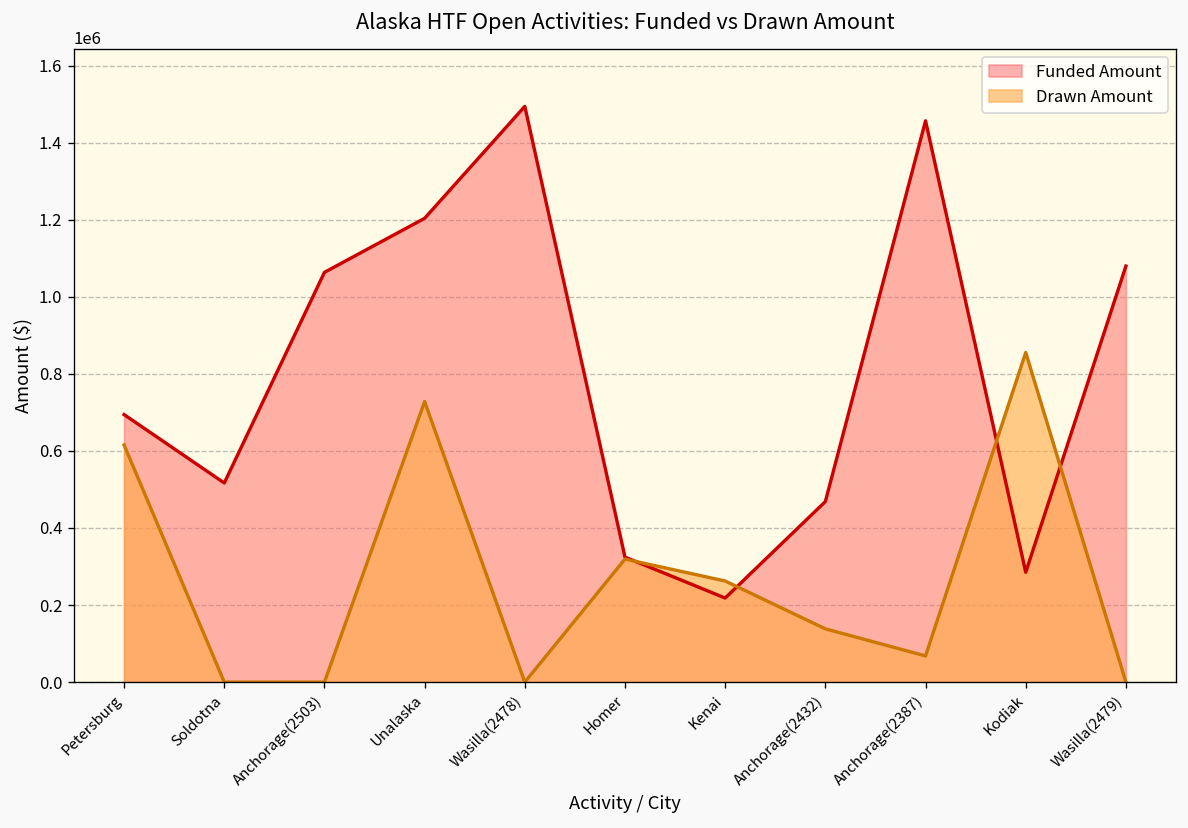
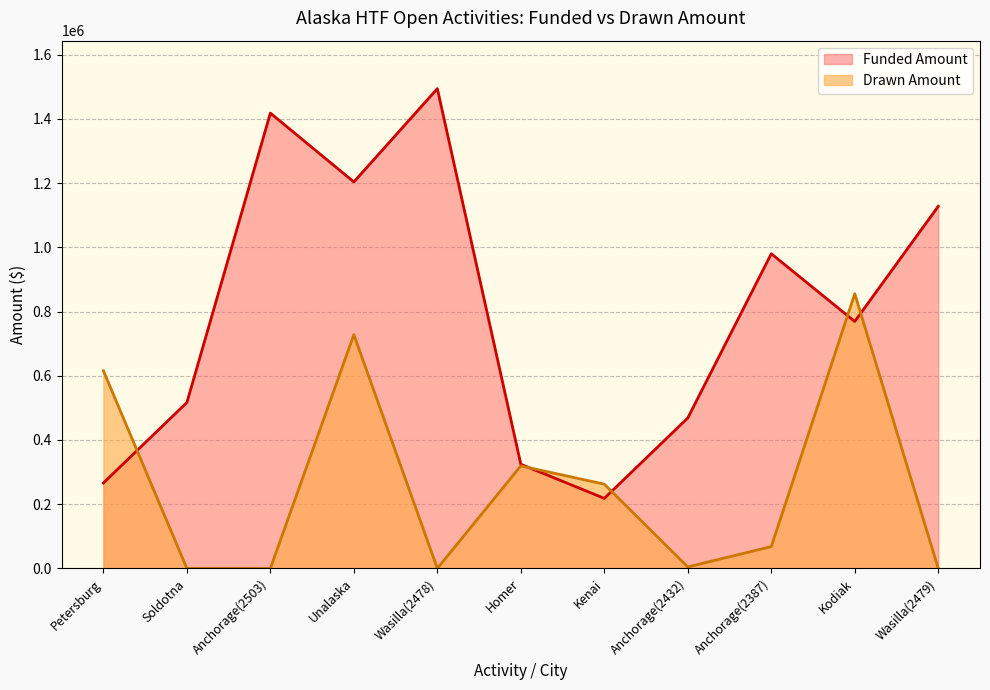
  {
    "Funded Amount": {
-     "Petersburg": 690000,
+     "Petersburg": 270000,
      "Soldotna": 520000,
-     "Anchorage(2503)": 1060000,
+     "Anchorage(2503)": 1420000,
      "Unalaska": 1200000,
      "Wasilla(2478)": 1490000,
      "Kenai": 220000,
      "Anchorage(2432)": 470000,
-     "Anchorage(2387)": 1460000,
-     "Kodiak": 290000,
-     "Wasilla(2479)": 1080000
+     "Anchorage(2387)": 980000,
+     "Kodiak": 770000,
+     "Wasilla(2479)": 1130000
    },
    "Drawn Amount": {
      "Petersburg": 620000,
      "Soldotna": 0,
      "Anchorage(2503)": 0,
      "Unalaska": 730000,
      "Wasilla(2478)": 0,
      "Kenai": 260000,
-     "Anchorage(2432)": 140000,
+     "Anchorage(2432)": 0,
      "Anchorage(2387)": 70000,
      "Kodiak": 860000,
      "Wasilla(2479)": 0
    }
  }
